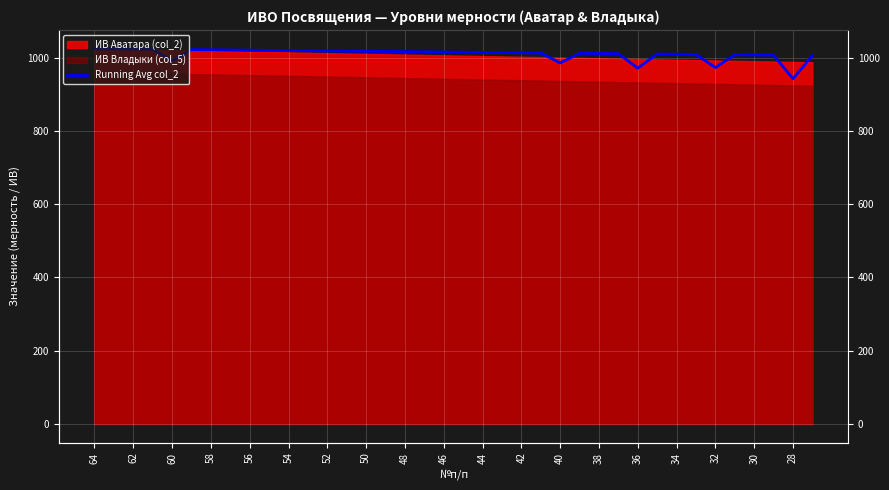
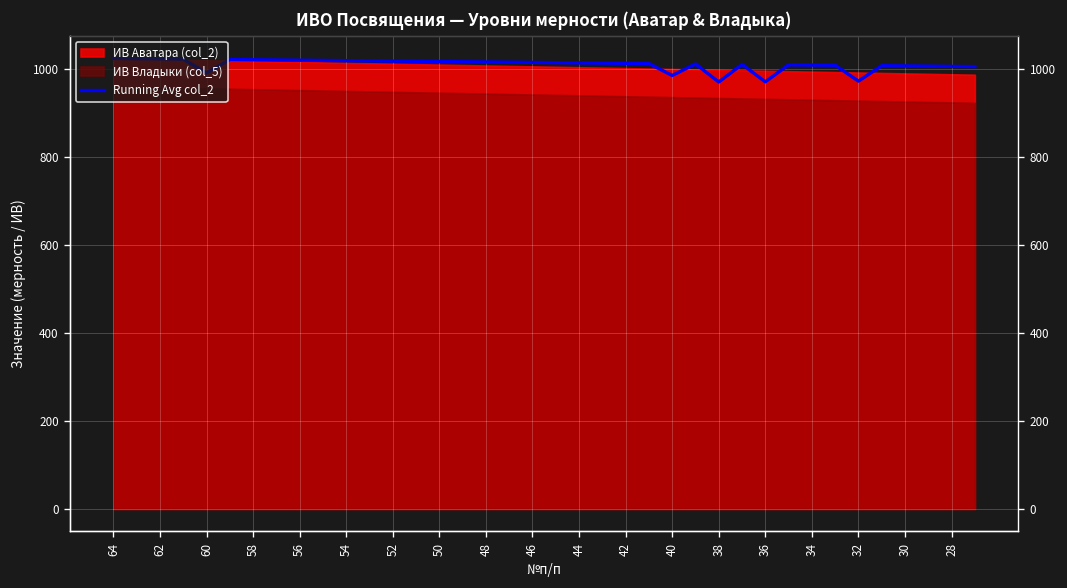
  {
    "Running Avg col_2": {
      "48": 1020,
      "46": 1020,
      "44": 1010,
      "42": 1010,
      "40": 990,
-     "38": 1010,
+     "38": 970,
      "36": 970,
      "34": 1010,
      "32": 970,
      "30": 1010,
-     "28": 940
+     "28": 1010
    }
  }
